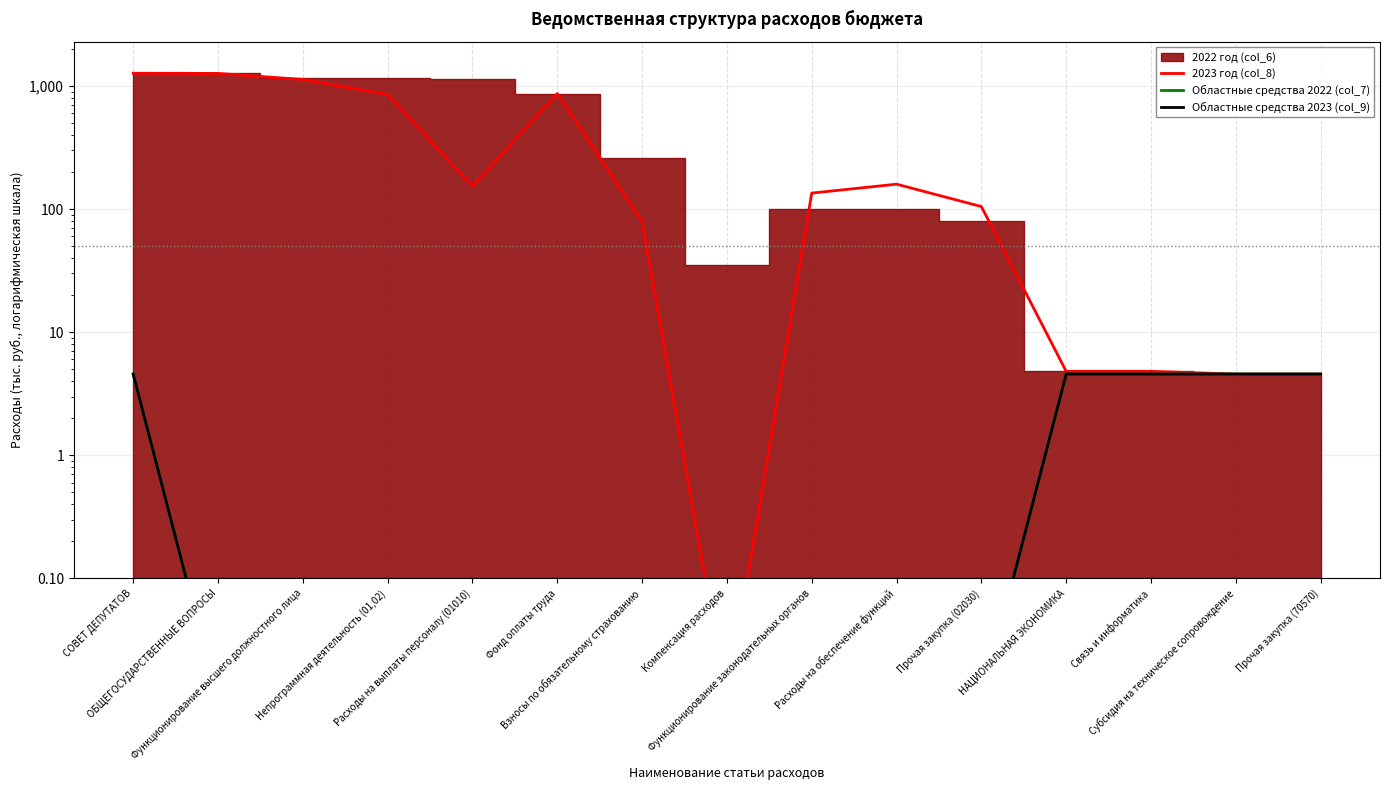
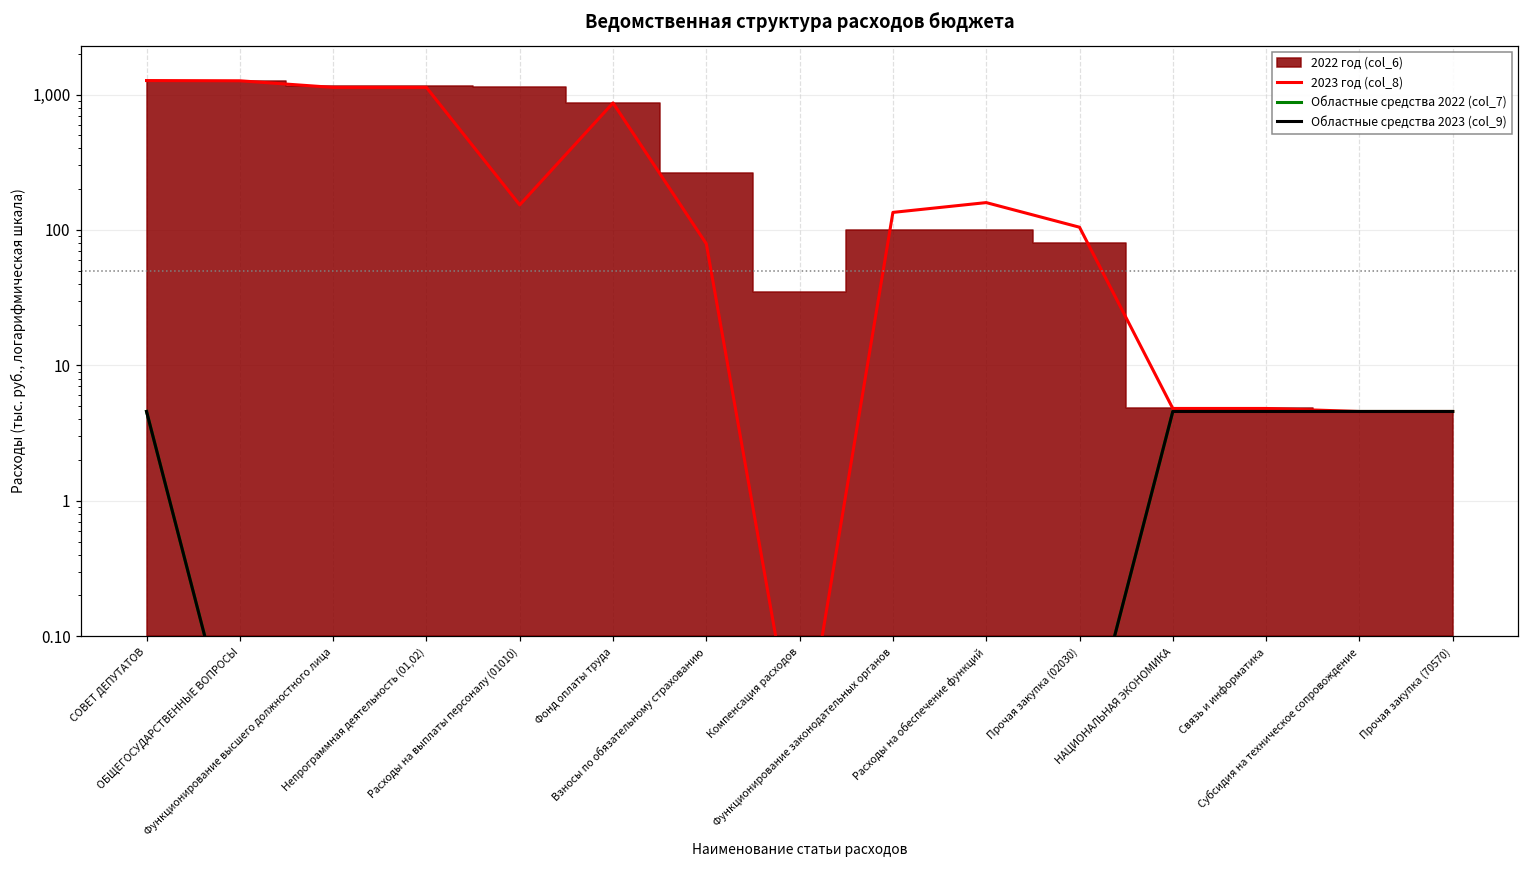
  {
    "2023 год (col_8)": {
      "ОБЩЕГОСУДАРСТВЕННЫЕ ВОПРОСЫ": "1,300",
      "Функционирование высшего должностного лица": "1,100",
-     "Непрограммная деятельность (01,02)": "900",
+     "Непрограммная деятельность (01,02)": "1,100",
      "Расходы на выплаты персоналу (01010)": "150",
      "Фонд оплаты труда": "900",
      "Взносы по обязательному страхованию": "80",
      "Функционирование законодательных органов": "130",
      "Расходы на обеспечение функций": "160",
      "Прочая закупка (02030)": "100",
      "НАЦИОНАЛЬНАЯ ЭКОНОМИКА": "5",
      "Связь и информатика": "5"
    },
    "Областные средства 2023 (col_9)": {
      "СОВЕТ ДЕПУТАТОВ": "4.6",
      "НАЦИОНАЛЬНАЯ ЭКОНОМИКА": "4.6",
      "Связь и информатика": "4.6"
    }
  }
